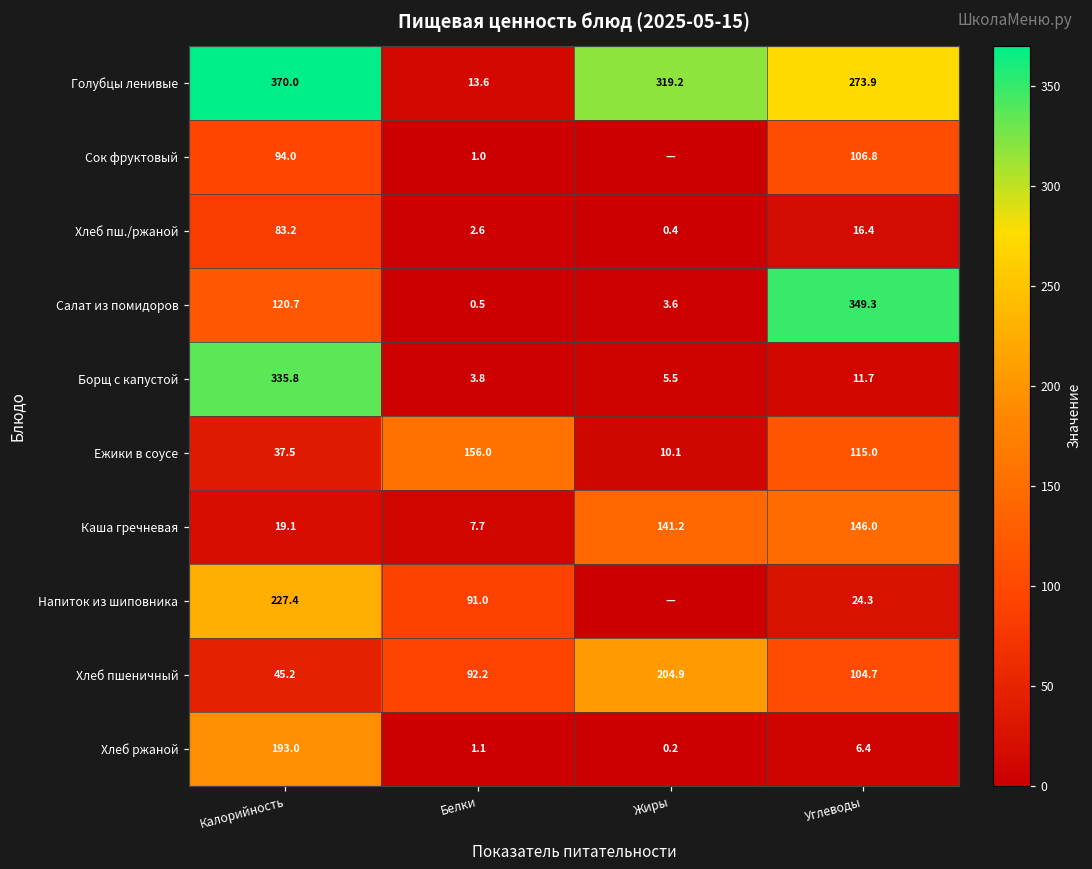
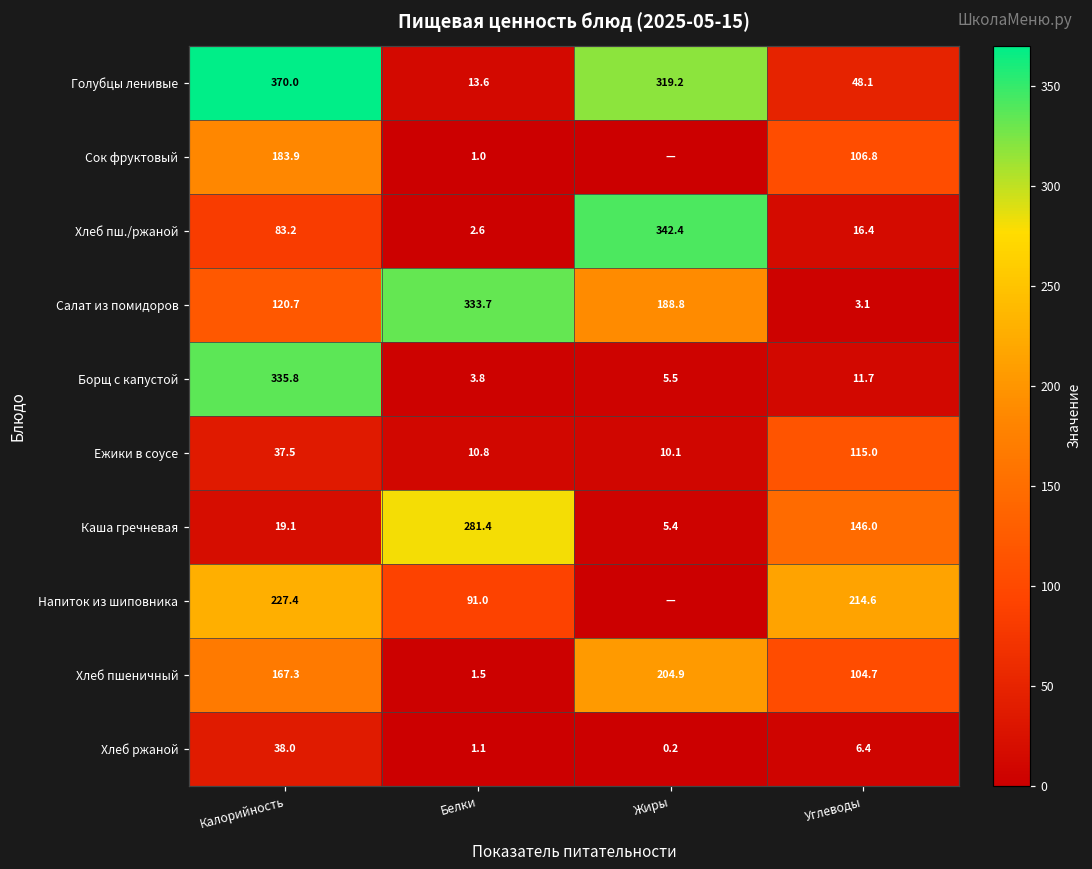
  {
    "Голубцы ленивые": {
      "Калорийность": 370.0,
      "Белки": 13.6,
      "Жиры": 319.2,
-     "Углеводы": 273.9
+     "Углеводы": 48.1
    },
    "Сок фруктовый": {
-     "Калорийность": 94.0,
+     "Калорийность": 183.9,
      "Белки": 1.0,
      "Углеводы": 106.8
    },
    "Хлеб пш./ржаной": {
      "Калорийность": 83.2,
      "Белки": 2.6,
-     "Жиры": 0.4,
+     "Жиры": 342.4,
      "Углеводы": 16.4
    },
    "Салат из помидоров": {
      "Калорийность": 120.7,
-     "Белки": 0.5,
-     "Жиры": 3.6,
-     "Углеводы": 349.3
+     "Белки": 333.7,
+     "Жиры": 188.8,
+     "Углеводы": 3.1
    },
    "Борщ с капустой": {
      "Калорийность": 335.8,
      "Белки": 3.8,
      "Жиры": 5.5,
      "Углеводы": 11.7
    },
    "Ежики в соусе": {
      "Калорийность": 37.5,
-     "Белки": 156.0,
+     "Белки": 10.8,
      "Жиры": 10.1,
      "Углеводы": 115.0
    },
    "Каша гречневая": {
      "Калорийность": 19.1,
-     "Белки": 7.7,
-     "Жиры": 141.2,
+     "Белки": 281.4,
+     "Жиры": 5.4,
      "Углеводы": 146.0
    },
    "Напиток из шиповника": {
      "Калорийность": 227.4,
      "Белки": 91.0,
-     "Углеводы": 24.3
+     "Углеводы": 214.6
    },
    "Хлеб пшеничный": {
-     "Калорийность": 45.2,
-     "Белки": 92.2,
+     "Калорийность": 167.3,
+     "Белки": 1.5,
      "Жиры": 204.9,
      "Углеводы": 104.7
    },
    "Хлеб ржаной": {
-     "Калорийность": 193.0,
+     "Калорийность": 38.0,
      "Белки": 1.1,
      "Жиры": 0.2,
      "Углеводы": 6.4
    }
  }
